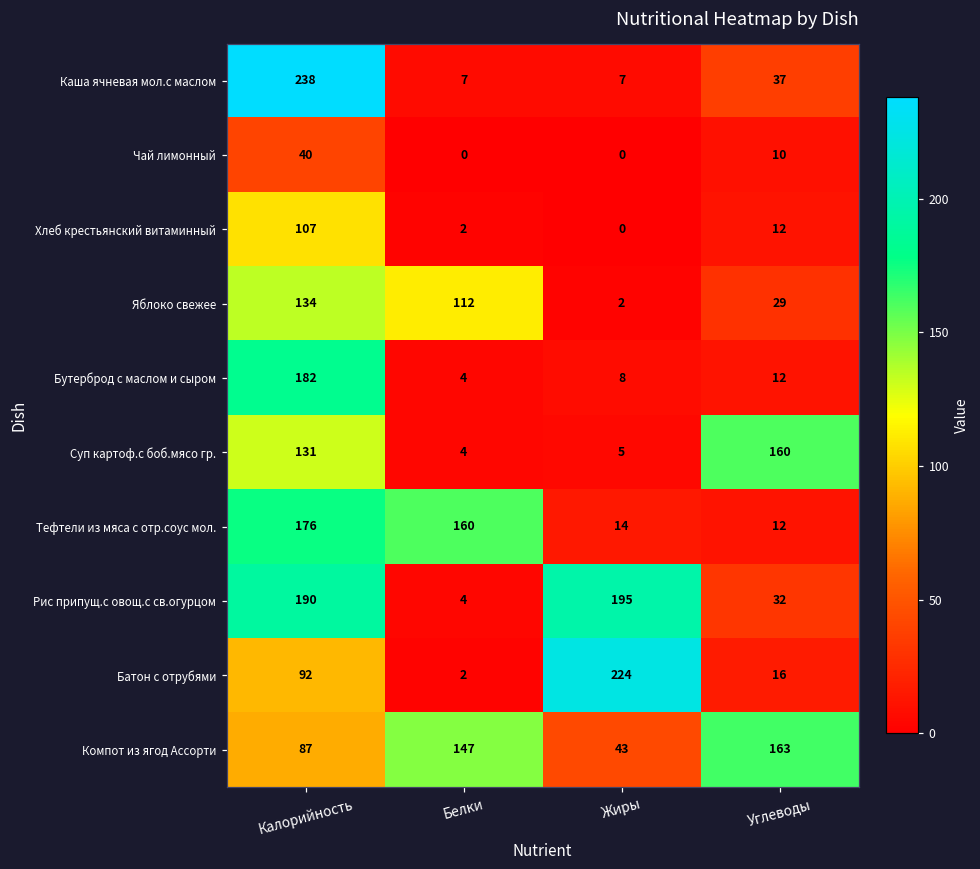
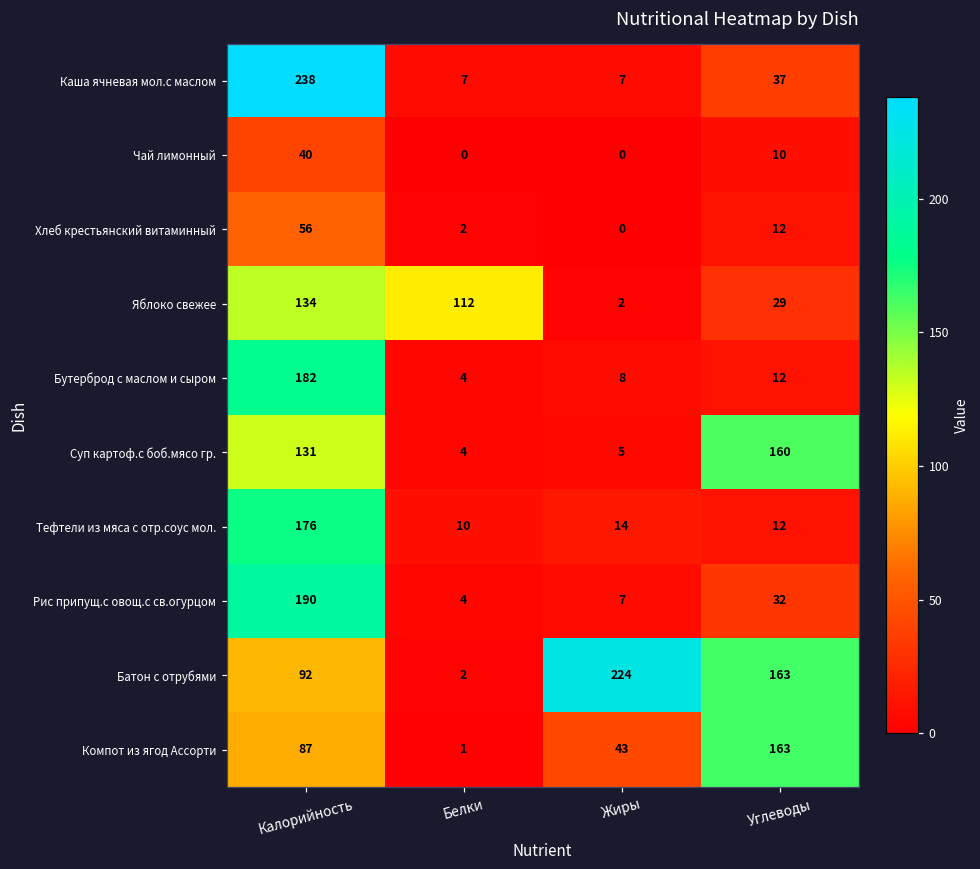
  {
    "Каша ячневая мол.с маслом": {
      "Калорийность": 238,
      "Белки": 7,
      "Жиры": 7,
      "Углеводы": 37
    },
    "Чай лимонный": {
      "Калорийность": 40,
      "Белки": 0,
      "Жиры": 0,
      "Углеводы": 10
    },
    "Хлеб крестьянский витаминный": {
-     "Калорийность": 107,
+     "Калорийность": 56,
      "Белки": 2,
      "Жиры": 0,
      "Углеводы": 12
    },
    "Яблоко свежее": {
      "Калорийность": 134,
      "Белки": 112,
      "Жиры": 2,
      "Углеводы": 29
    },
    "Бутерброд с маслом и сыром": {
      "Калорийность": 182,
      "Белки": 4,
      "Жиры": 8,
      "Углеводы": 12
    },
    "Суп картоф.с боб.мясо гр.": {
      "Калорийность": 131,
      "Белки": 4,
      "Жиры": 5,
      "Углеводы": 160
    },
    "Тефтели из мяса с отр.соус мол.": {
      "Калорийность": 176,
-     "Белки": 160,
+     "Белки": 10,
      "Жиры": 14,
      "Углеводы": 12
    },
    "Рис припущ.с овощ.с св.огурцом": {
      "Калорийность": 190,
      "Белки": 4,
-     "Жиры": 195,
+     "Жиры": 7,
      "Углеводы": 32
    },
    "Батон с отрубями": {
      "Калорийность": 92,
      "Белки": 2,
      "Жиры": 224,
-     "Углеводы": 16
+     "Углеводы": 163
    },
    "Компот из ягод Ассорти": {
      "Калорийность": 87,
-     "Белки": 147,
+     "Белки": 1,
      "Жиры": 43,
      "Углеводы": 163
    }
  }
